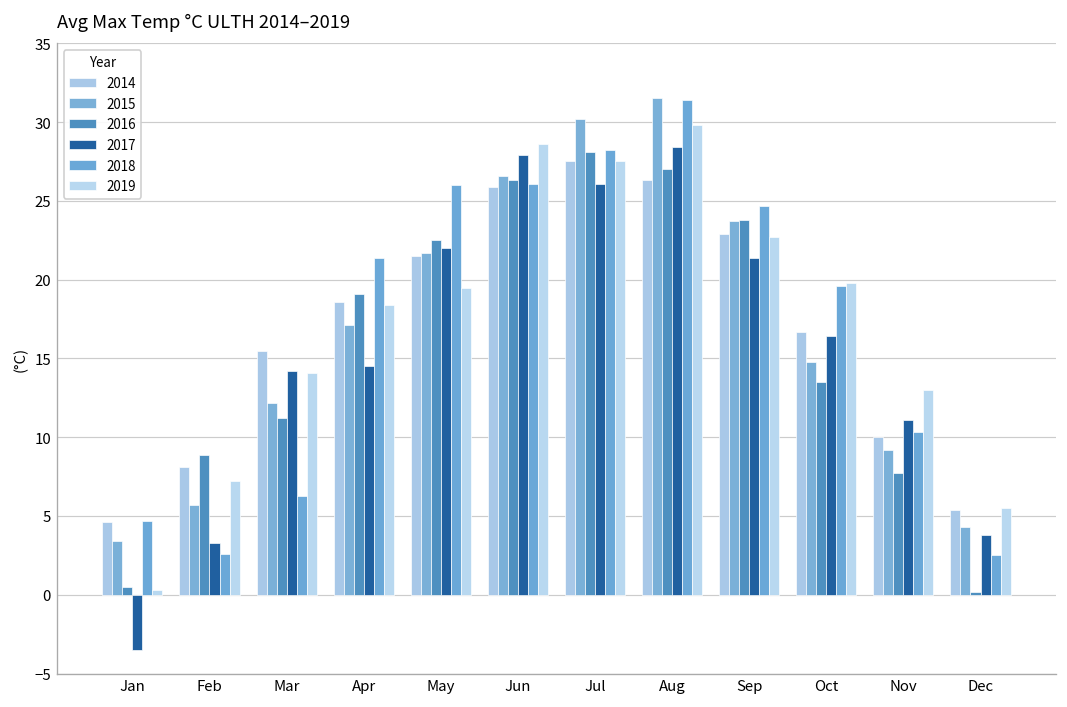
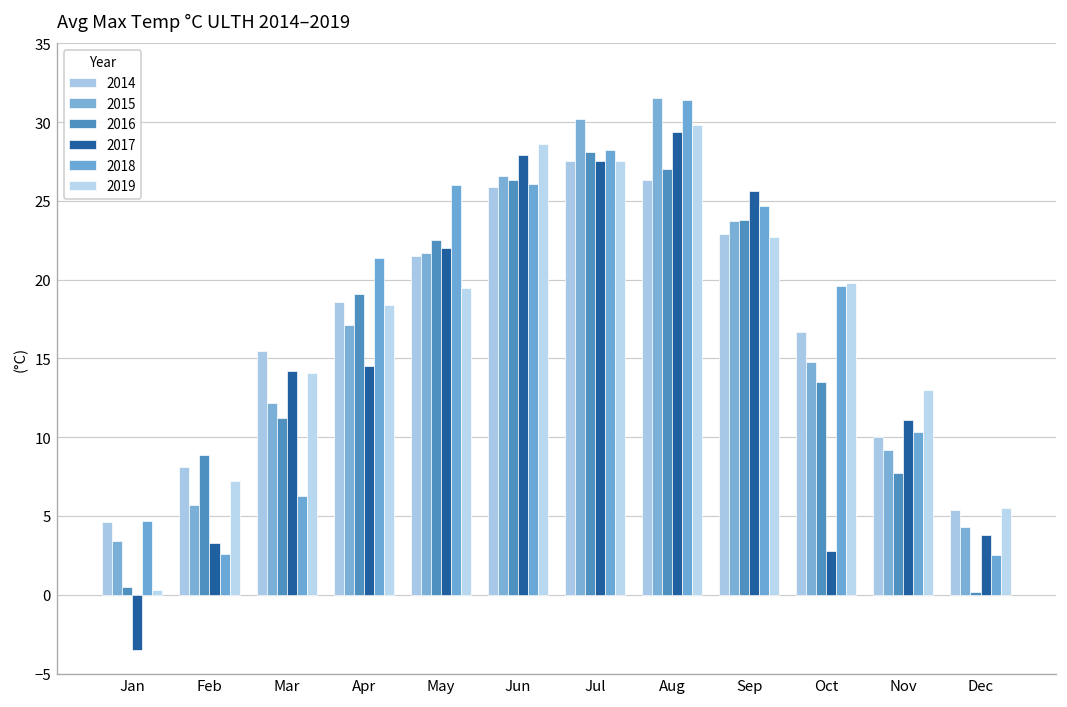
  {
    "2017": {
      "Jan": -3.5,
      "Feb": 3.3,
      "Mar": 14.2,
      "Apr": 14.5,
      "May": 22.0,
      "Jun": 27.9,
-     "Jul": 26.1,
-     "Aug": 28.4,
-     "Sep": 21.4,
-     "Oct": 16.4,
+     "Jul": 27.5,
+     "Aug": 29.4,
+     "Sep": 25.6,
+     "Oct": 2.8,
      "Nov": 11.1,
      "Dec": 3.8
    }
  }
